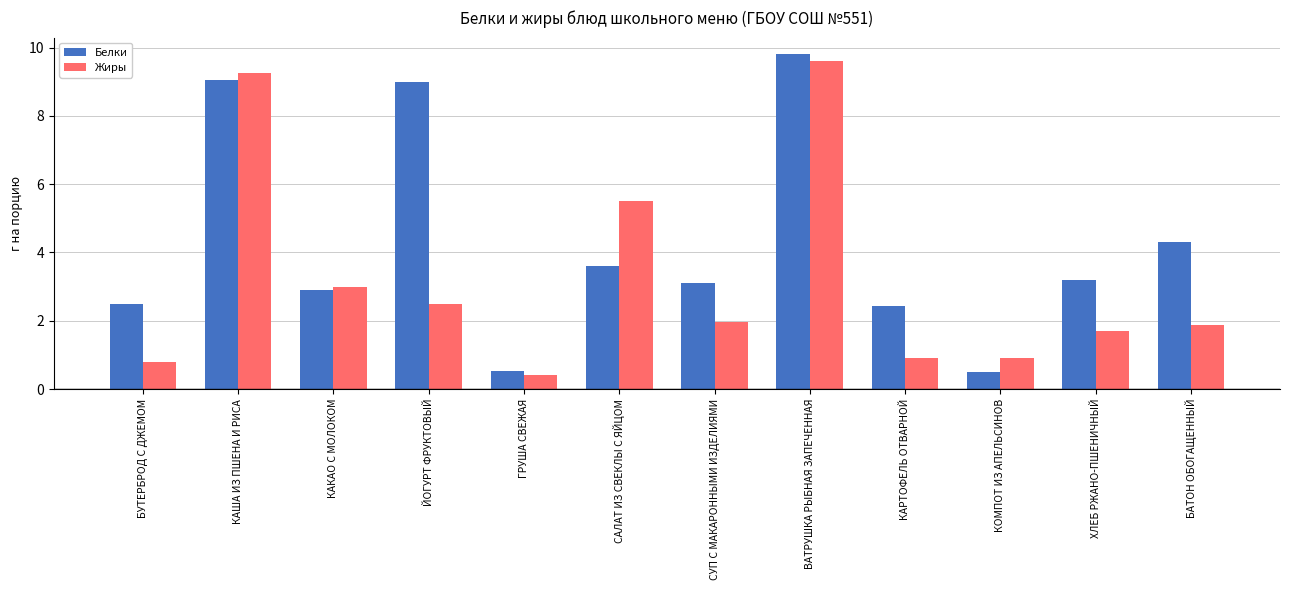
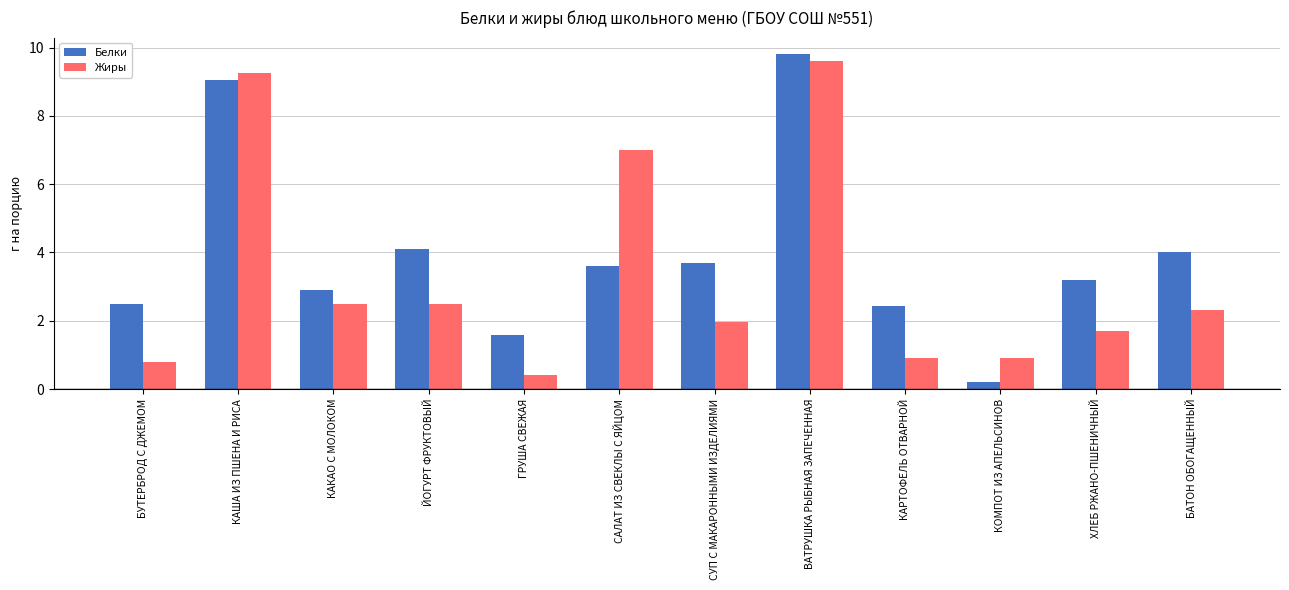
  {
    "Белки": {
      "БУТЕРБРОД С ДЖЕМОМ": 2.5,
      "КАША ИЗ ПШЕНА И РИСА": 9.1,
      "КАКАО С МОЛОКОМ": 2.9,
-     "ЙОГУРТ ФРУКТОВЫЙ": 9.0,
-     "ГРУША СВЕЖАЯ": 0.5,
+     "ЙОГУРТ ФРУКТОВЫЙ": 4.1,
+     "ГРУША СВЕЖАЯ": 1.6,
      "САЛАТ ИЗ СВЕКЛЫ С ЯЙЦОМ": 3.6,
-     "СУП С МАКАРОННЫМИ ИЗДЕЛИЯМИ": 3.1,
+     "СУП С МАКАРОННЫМИ ИЗДЕЛИЯМИ": 3.7,
      "ВАТРУШКА РЫБНАЯ ЗАПЕЧЕННАЯ": 9.8,
      "КАРТОФЕЛЬ ОТВАРНОЙ": 2.4,
-     "КОМПОТ ИЗ АПЕЛЬСИНОВ": 0.5,
+     "КОМПОТ ИЗ АПЕЛЬСИНОВ": 0.2,
      "ХЛЕБ РЖАНО-ПШЕНИЧНЫЙ": 3.2,
-     "БАТОН ОБОГАЩЕННЫЙ": 4.3
+     "БАТОН ОБОГАЩЕННЫЙ": 4.0
    },
    "Жиры": {
      "БУТЕРБРОД С ДЖЕМОМ": 0.8,
      "КАША ИЗ ПШЕНА И РИСА": 9.3,
-     "КАКАО С МОЛОКОМ": 3.0,
+     "КАКАО С МОЛОКОМ": 2.5,
      "ЙОГУРТ ФРУКТОВЫЙ": 2.5,
      "ГРУША СВЕЖАЯ": 0.4,
-     "САЛАТ ИЗ СВЕКЛЫ С ЯЙЦОМ": 5.5,
+     "САЛАТ ИЗ СВЕКЛЫ С ЯЙЦОМ": 7.0,
      "СУП С МАКАРОННЫМИ ИЗДЕЛИЯМИ": 2.0,
      "ВАТРУШКА РЫБНАЯ ЗАПЕЧЕННАЯ": 9.6,
      "КАРТОФЕЛЬ ОТВАРНОЙ": 0.9,
      "КОМПОТ ИЗ АПЕЛЬСИНОВ": 0.9,
      "ХЛЕБ РЖАНО-ПШЕНИЧНЫЙ": 1.7,
-     "БАТОН ОБОГАЩЕННЫЙ": 1.9
+     "БАТОН ОБОГАЩЕННЫЙ": 2.3
    }
  }
